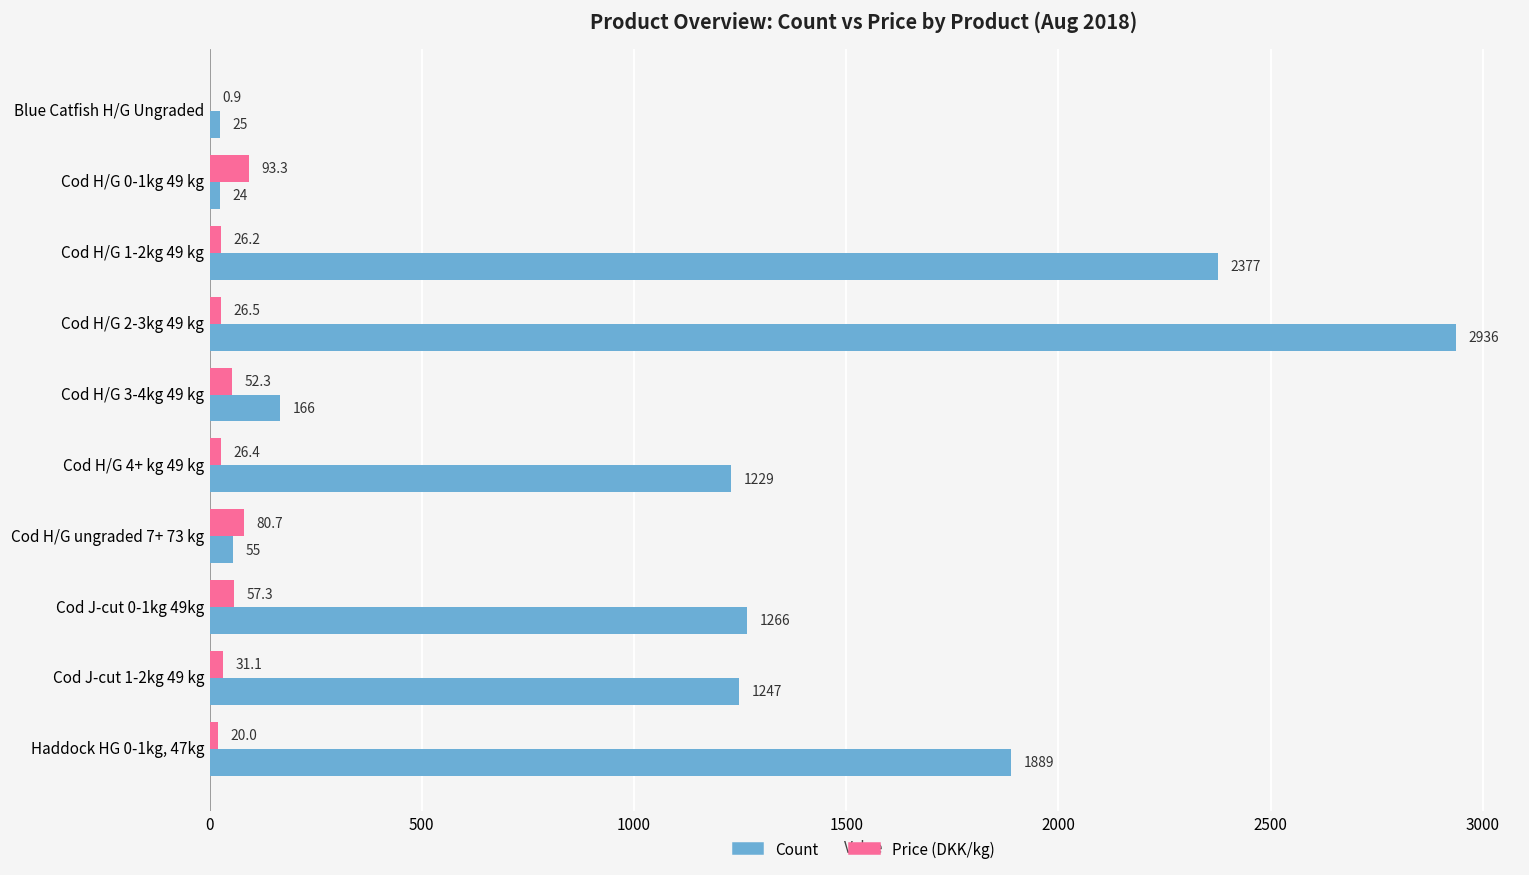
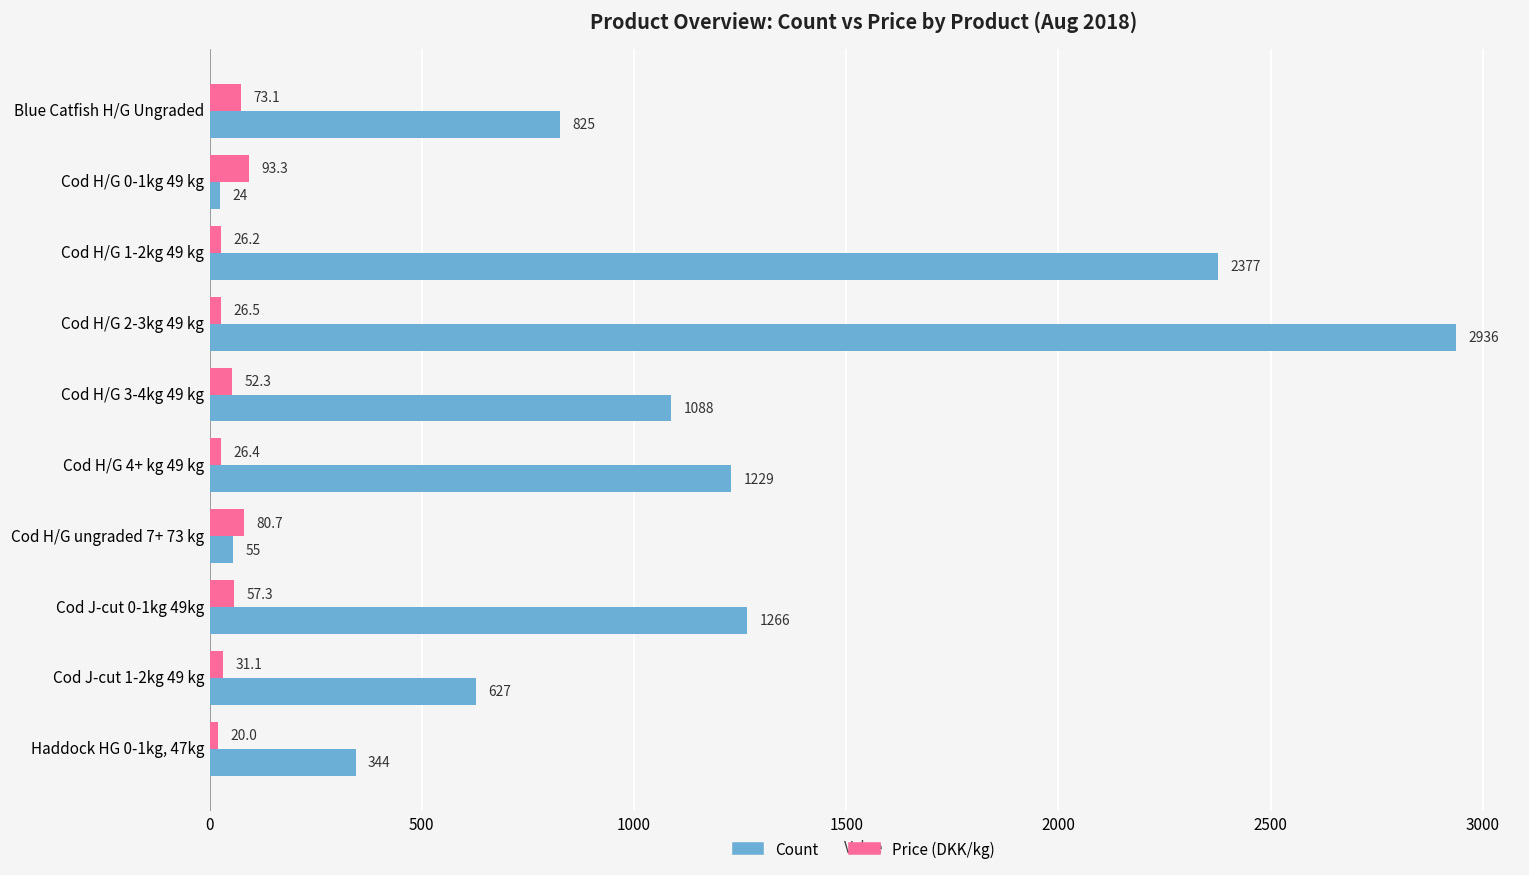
  {
    "Count": {
-     "Blue Catfish H/G Ungraded": 25,
+     "Blue Catfish H/G Ungraded": 825,
      "Cod H/G 0-1kg 49 kg": 24,
      "Cod H/G 1-2kg 49 kg": 2377,
      "Cod H/G 2-3kg 49 kg": 2936,
-     "Cod H/G 3-4kg 49 kg": 166,
+     "Cod H/G 3-4kg 49 kg": 1088,
      "Cod H/G 4+ kg 49 kg": 1229,
      "Cod H/G ungraded 7+ 73 kg": 55,
      "Cod J-cut 0-1kg 49kg": 1266,
-     "Cod J-cut 1-2kg 49 kg": 1247,
-     "Haddock HG 0-1kg, 47kg": 1889
+     "Cod J-cut 1-2kg 49 kg": 627,
+     "Haddock HG 0-1kg, 47kg": 344
    },
    "Price (DKK/kg)": {
-     "Blue Catfish H/G Ungraded": 0.9,
+     "Blue Catfish H/G Ungraded": 73.1,
      "Cod H/G 0-1kg 49 kg": 93.3,
      "Cod H/G 1-2kg 49 kg": 26.2,
      "Cod H/G 2-3kg 49 kg": 26.5,
      "Cod H/G 3-4kg 49 kg": 52.3,
      "Cod H/G 4+ kg 49 kg": 26.4,
      "Cod H/G ungraded 7+ 73 kg": 80.7,
      "Cod J-cut 0-1kg 49kg": 57.3,
      "Cod J-cut 1-2kg 49 kg": 31.1,
      "Haddock HG 0-1kg, 47kg": 20.0
    }
  }
